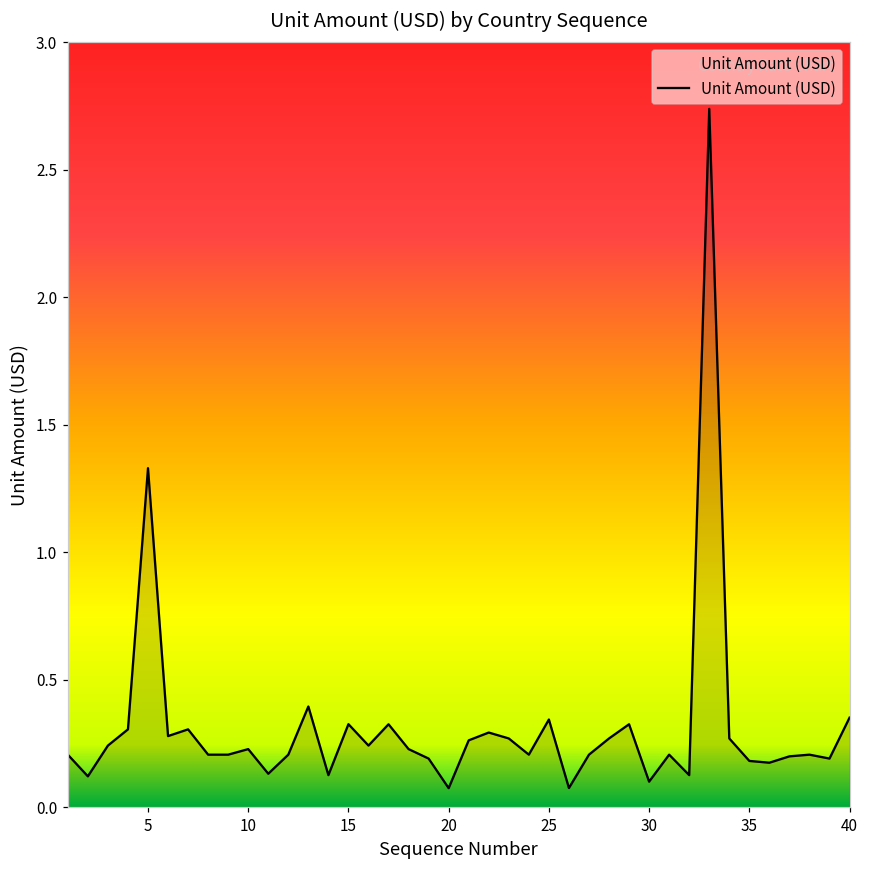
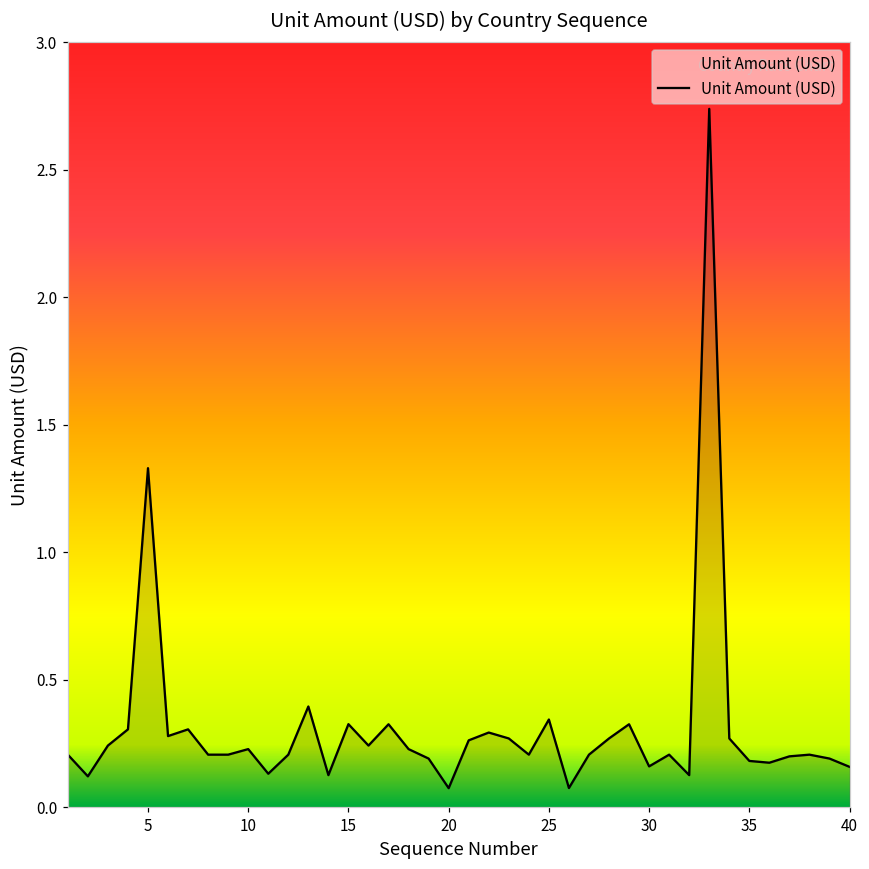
  {
    "5": 1.33,
    "10": 0.23,
    "15": 0.33,
    "20": 0.07,
    "25": 0.34,
-   "30": 0.10,
+   "30": 0.16,
    "35": 0.18,
-   "40": 0.35
+   "40": 0.16
  }
